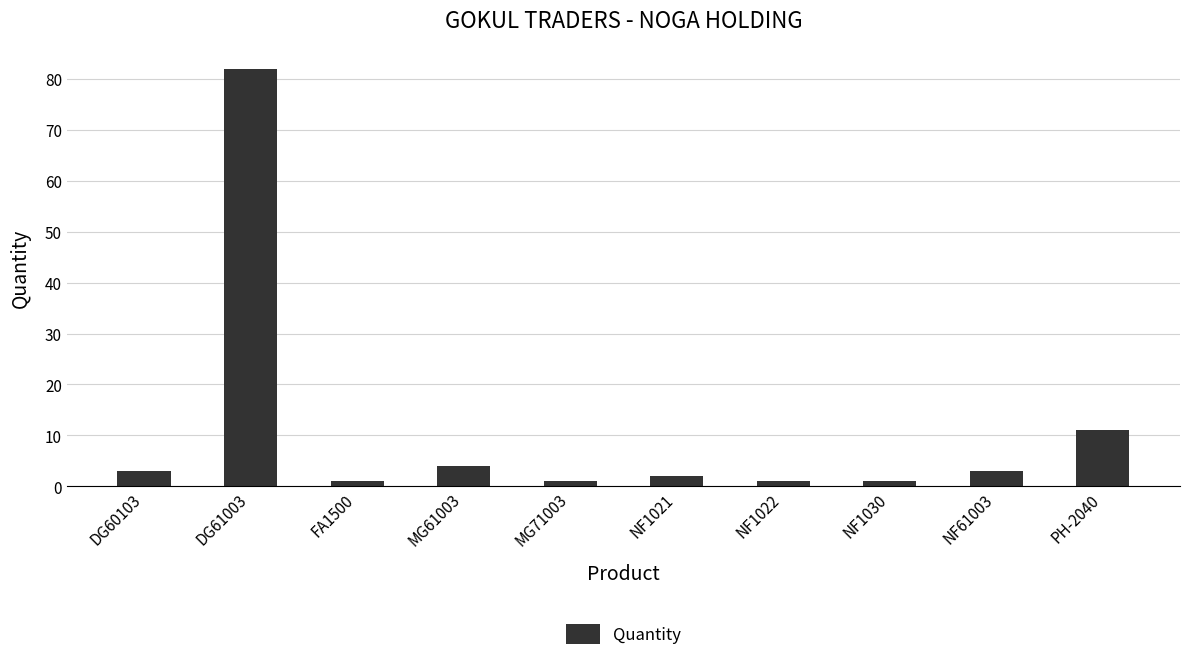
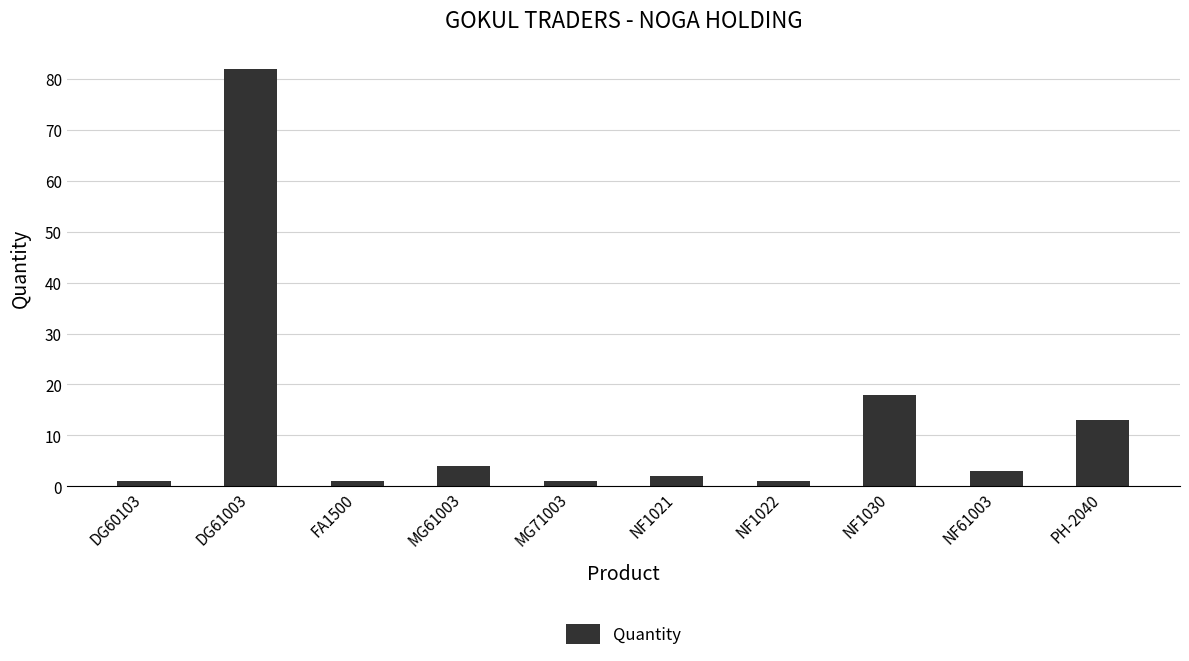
  {
-   "DG60103": 3,
+   "DG60103": 1,
    "DG61003": 82,
    "FA1500": 1,
    "MG61003": 4,
    "MG71003": 1,
    "NF1021": 2,
    "NF1022": 1,
-   "NF1030": 1,
+   "NF1030": 18,
    "NF61003": 3,
-   "PH-2040": 11
+   "PH-2040": 13
  }
